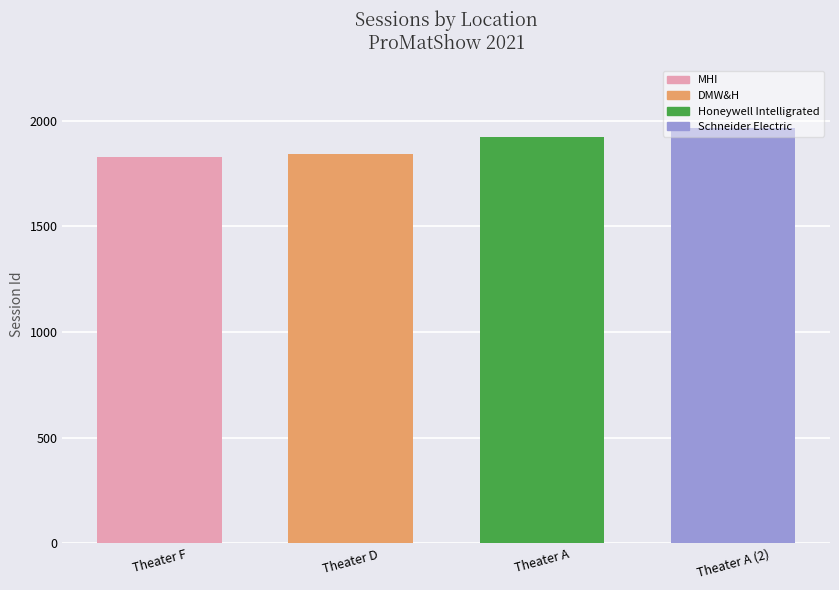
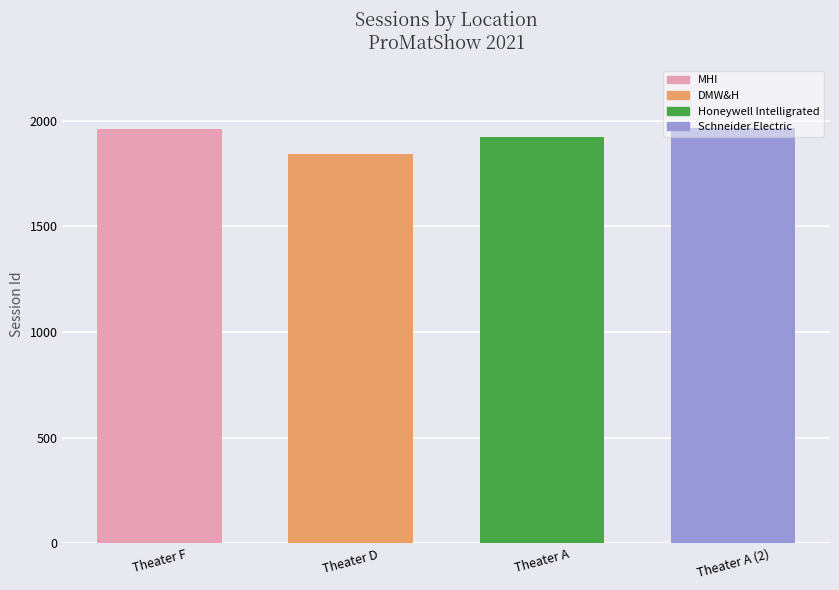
  {
-   "Theater F": 1830,
+   "Theater F": 1960,
    "Theater D": 1840,
    "Theater A": 1920
  }
